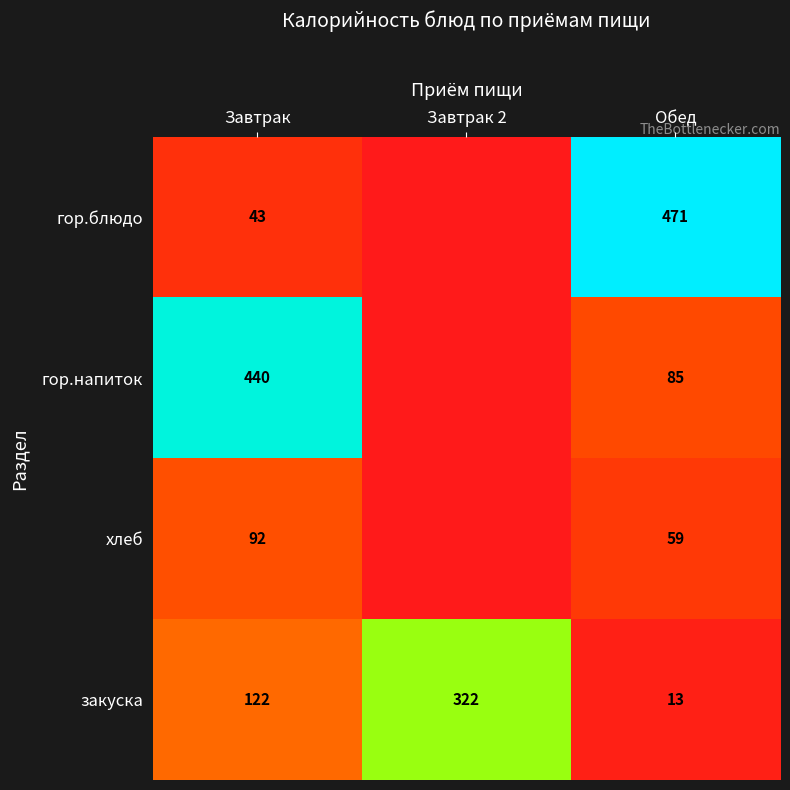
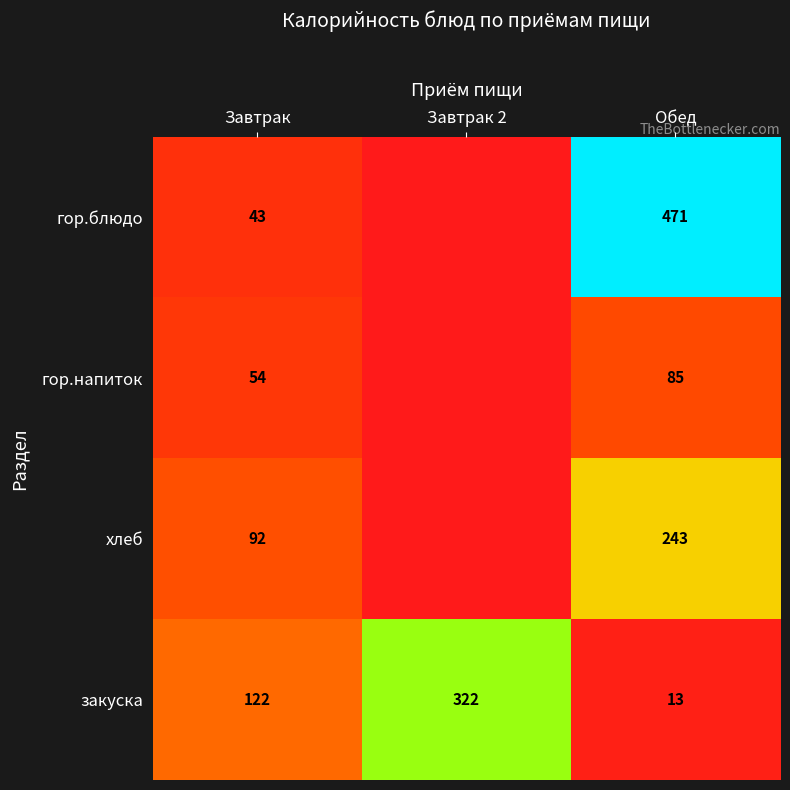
  {
    "гор.блюдо": {
      "Завтрак": 43,
      "Обед": 471
    },
    "гор.напиток": {
-     "Завтрак": 440,
+     "Завтрак": 54,
      "Обед": 85
    },
    "хлеб": {
      "Завтрак": 92,
-     "Обед": 59
+     "Обед": 243
    },
    "закуска": {
      "Завтрак": 122,
      "Завтрак 2": 322,
      "Обед": 13
    }
  }
